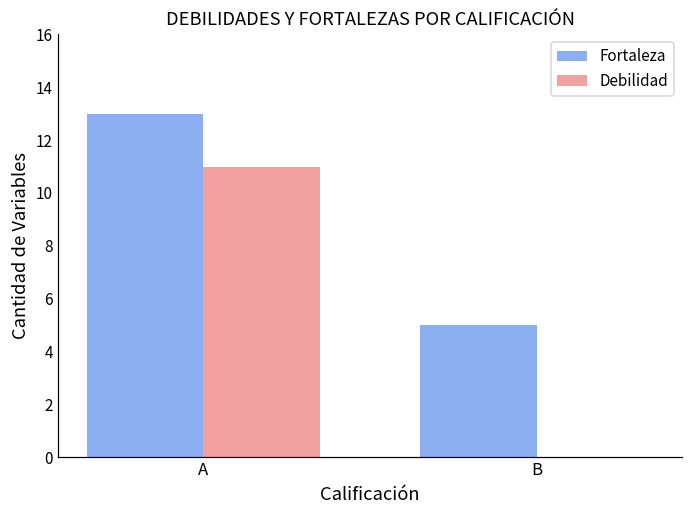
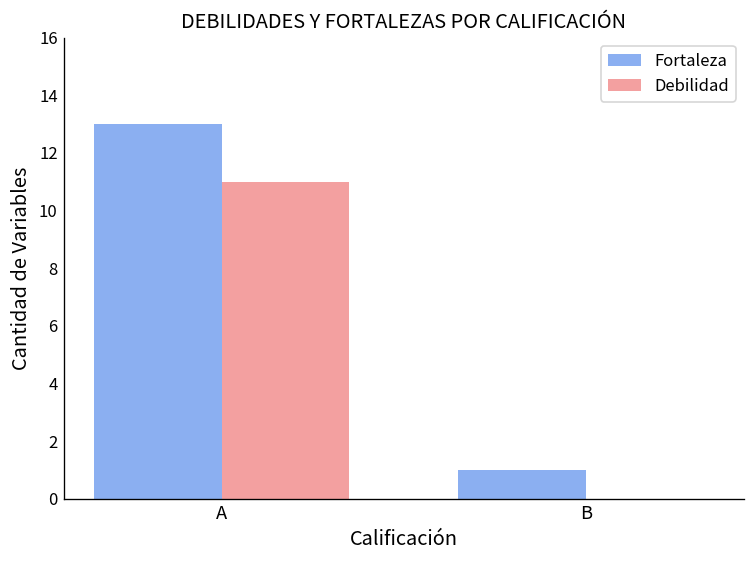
  {
    "Fortaleza": {
      "A": 13,
-     "B": 5
+     "B": 1
    },
    "Debilidad": {
      "A": 11,
      "B": 0
    }
  }
